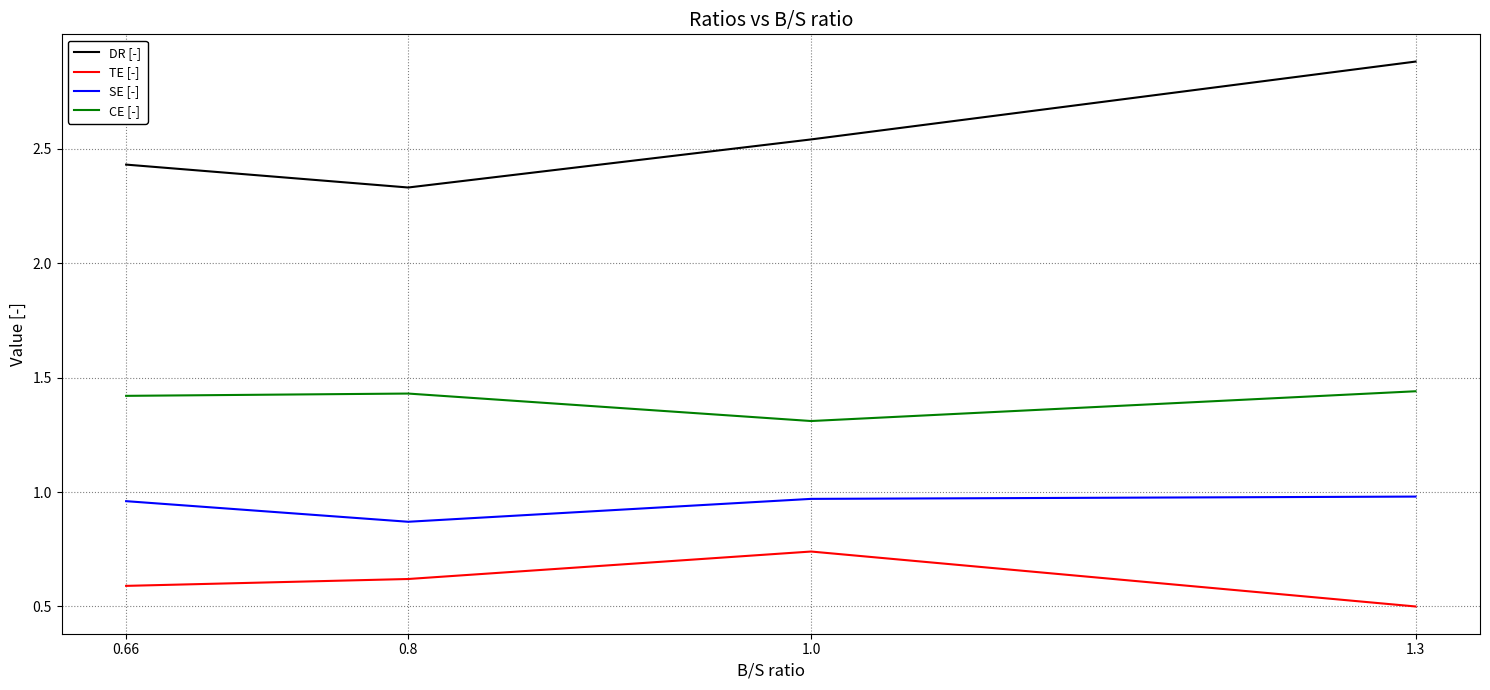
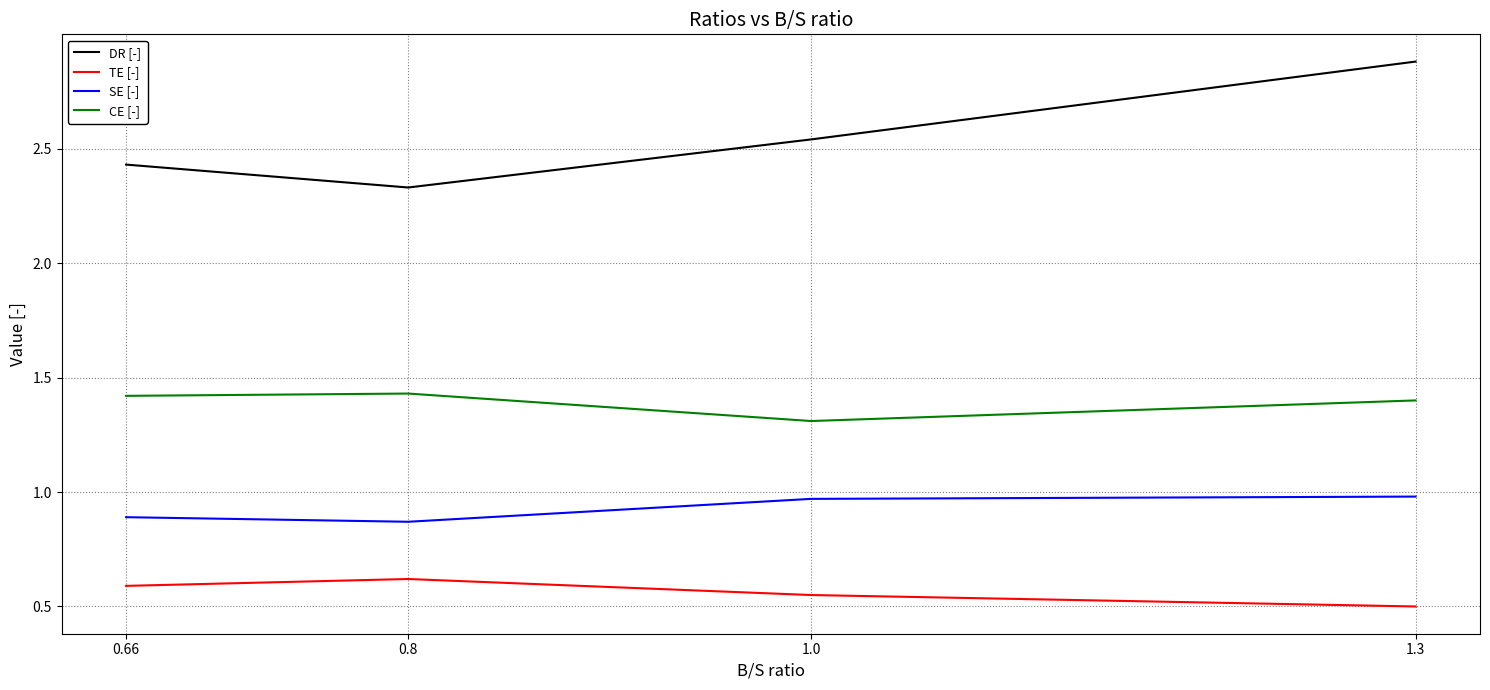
  {
    "DR [-]": {
      "0.66": 2.43,
      "0.8": 2.33,
      "1.0": 2.54,
      "1.3": 2.88
    },
    "TE [-]": {
      "0.66": 0.59,
      "0.8": 0.62,
-     "1.0": 0.74,
+     "1.0": 0.55,
      "1.3": 0.50
    },
    "SE [-]": {
-     "0.66": 0.96,
+     "0.66": 0.89,
      "0.8": 0.87,
      "1.0": 0.97,
      "1.3": 0.98
    },
    "CE [-]": {
      "0.66": 1.42,
      "0.8": 1.43,
      "1.0": 1.31,
-     "1.3": 1.44
+     "1.3": 1.40
    }
  }
